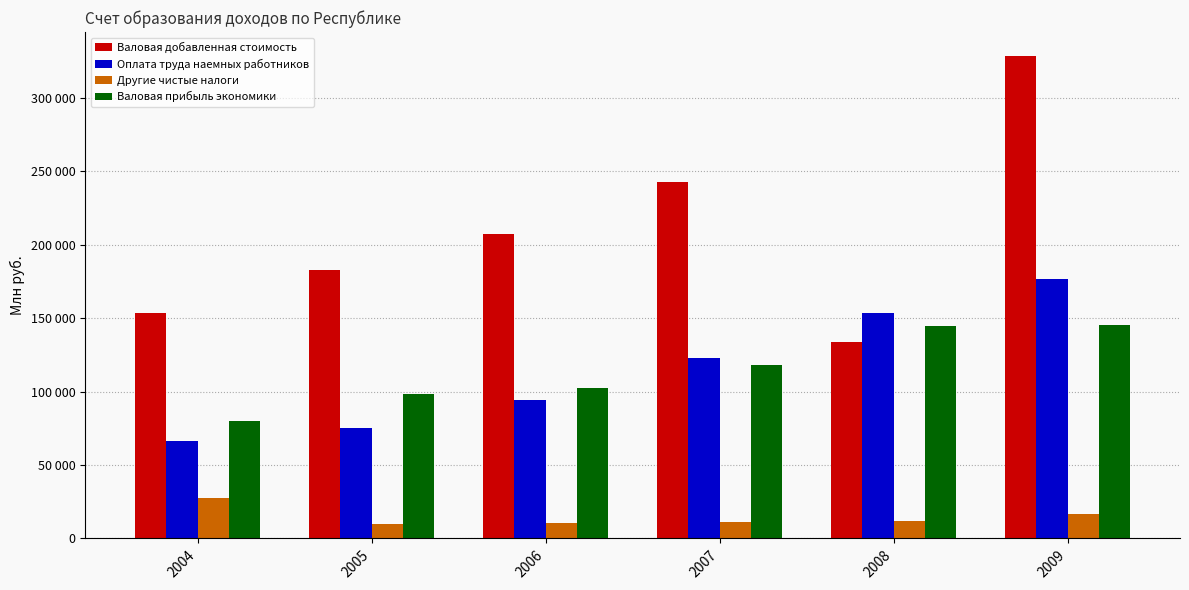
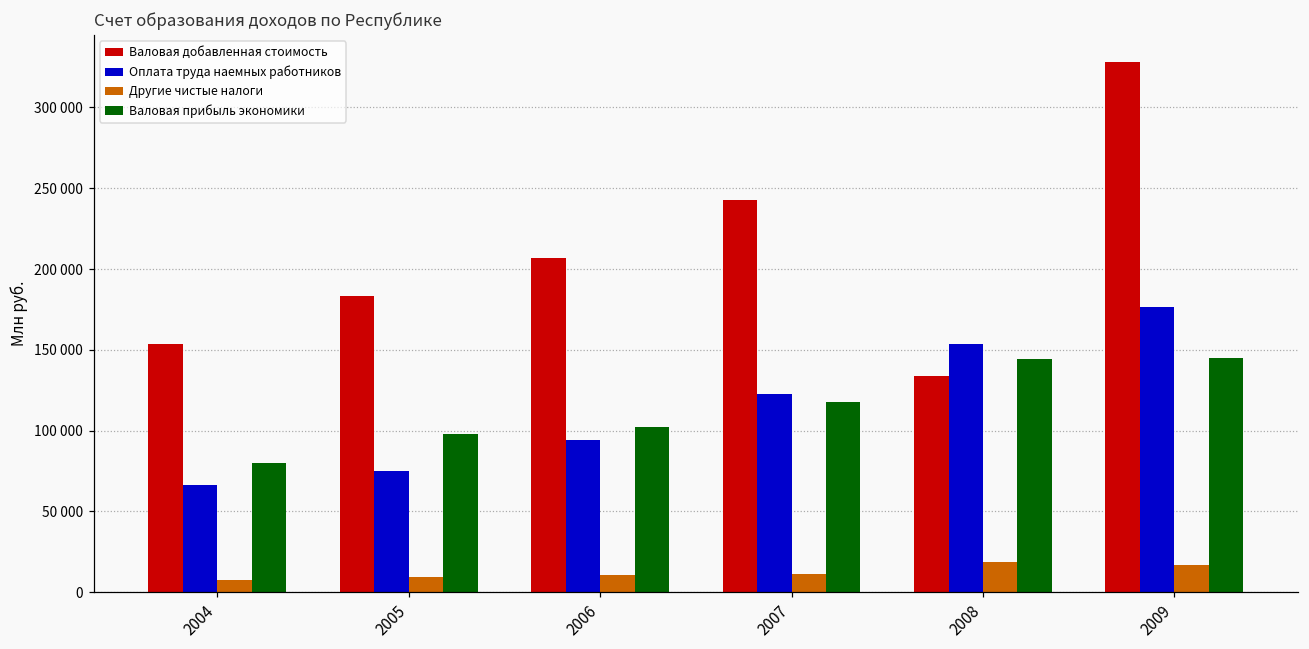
  {
    "Валовая добавленная стоимость": {
      "2004": 153000,
      "2005": 183000,
      "2006": 207000,
      "2007": 243000,
      "2008": 134000,
      "2009": 328000
    },
    "Оплата труда наемных работников": {
      "2004": 66000,
      "2005": 75000,
      "2006": 94000,
      "2007": 123000,
      "2008": 153000,
      "2009": 177000
    },
    "Другие чистые налоги": {
-     "2004": 28000,
+     "2004": 7000,
      "2005": 10000,
      "2006": 10000,
      "2007": 11000,
-     "2008": 12000,
+     "2008": 19000,
      "2009": 17000
    },
    "Валовая прибыль экономики": {
      "2004": 80000,
      "2005": 98000,
      "2006": 102000,
      "2007": 118000,
      "2008": 145000,
      "2009": 145000
    }
  }
